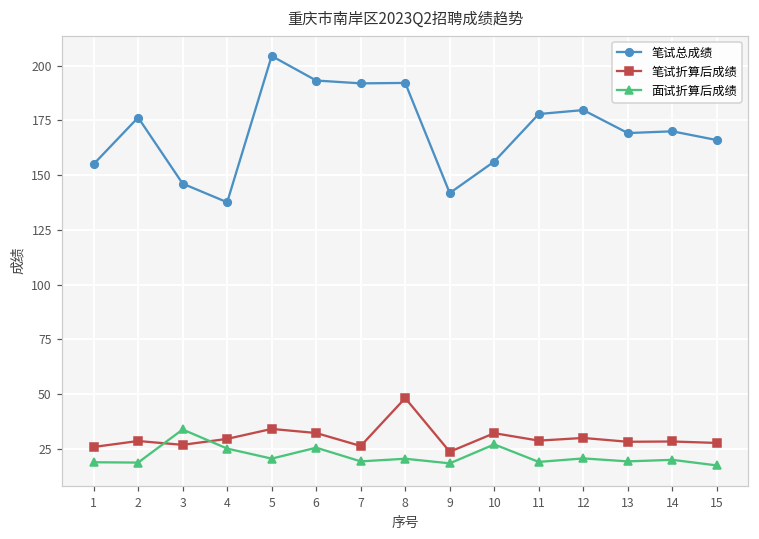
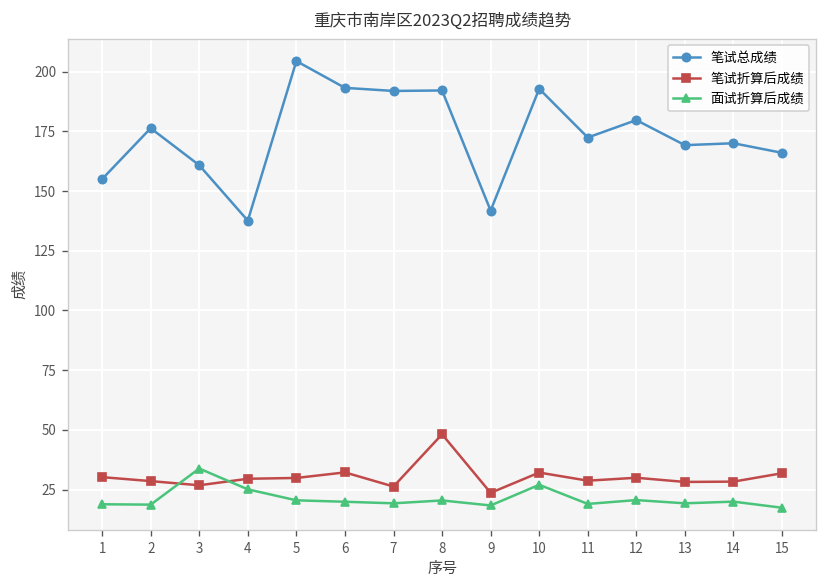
  {
    "笔试总成绩": {
      "1": 155,
      "2": 176,
-     "3": 146,
+     "3": 161,
      "4": 138,
      "5": 204,
      "6": 193,
      "7": 192,
      "8": 192,
      "9": 142,
-     "10": 156,
-     "11": 178,
+     "10": 193,
+     "11": 172,
      "12": 180,
      "13": 169,
      "14": 170,
      "15": 166
    },
    "笔试折算后成绩": {
-     "1": 26,
+     "1": 30,
      "2": 29,
      "3": 27,
      "4": 30,
-     "5": 34,
+     "5": 30,
      "6": 32,
      "7": 26,
      "8": 48,
      "9": 24,
      "10": 32,
      "11": 29,
      "12": 30,
      "13": 28,
      "14": 28,
-     "15": 28
+     "15": 32
    },
    "面试折算后成绩": {
      "1": 19,
      "2": 19,
      "3": 34,
      "4": 25,
      "5": 21,
-     "6": 26,
+     "6": 20,
      "7": 19,
      "8": 20,
      "9": 18,
      "10": 27,
      "11": 19,
      "12": 21,
      "13": 19,
      "14": 20,
      "15": 17
    }
  }
